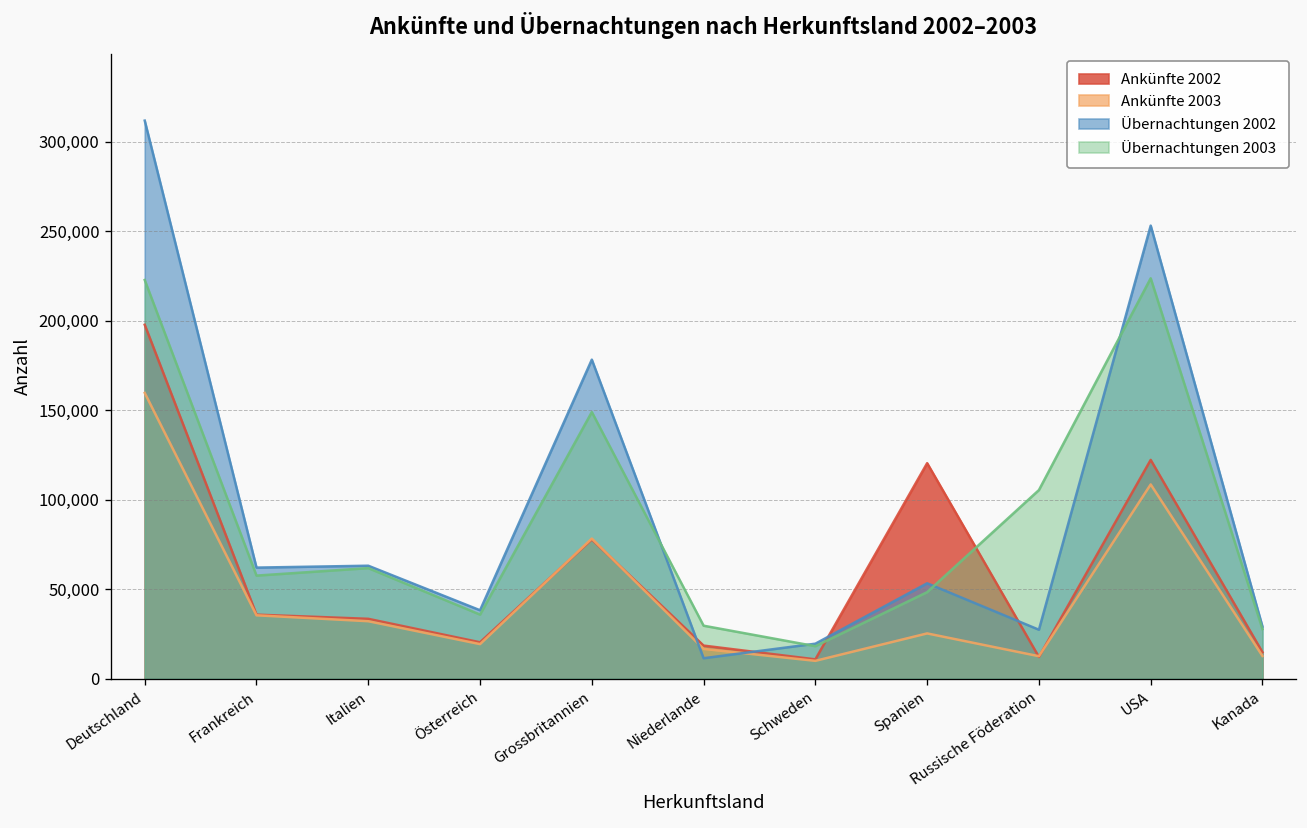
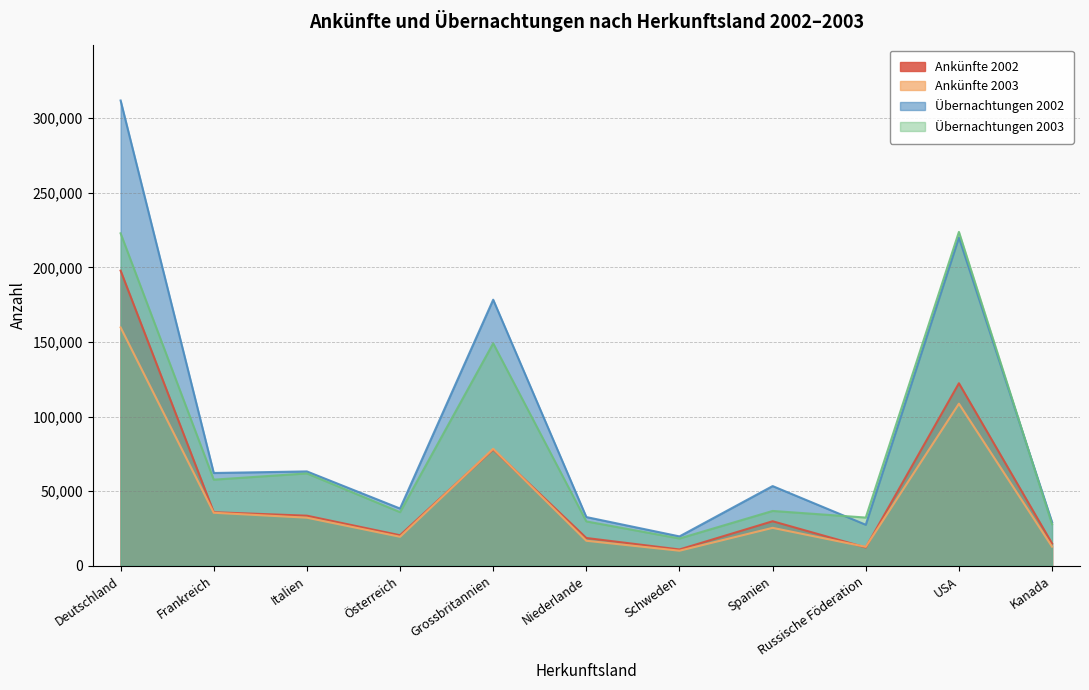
  {
    "Ankünfte 2002": {
      "Deutschland": "198,000",
      "Niederlande": "19,000",
-     "Spanien": "121,000",
+     "Spanien": "30,000",
      "USA": "122,000",
      "Kanada": "15,000"
    },
    "Ankünfte 2003": {
      "Deutschland": "160,000",
      "Niederlande": "17,000",
      "Spanien": "25,000",
      "USA": "109,000",
      "Kanada": "13,000"
    },
    "Übernachtungen 2002": {
      "Deutschland": "312,000",
      "Frankreich": "62,000",
      "Österreich": "38,000",
      "Grossbritannien": "178,000",
-     "Niederlande": "12,000",
+     "Niederlande": "33,000",
      "Spanien": "53,000",
      "Russische Föderation": "28,000",
-     "USA": "253,000"
+     "USA": "220,000"
    },
    "Übernachtungen 2003": {
      "Deutschland": "223,000",
      "Frankreich": "58,000",
      "Österreich": "36,000",
      "Grossbritannien": "149,000",
      "Niederlande": "30,000",
-     "Spanien": "48,000",
-     "Russische Föderation": "106,000",
+     "Spanien": "37,000",
+     "Russische Föderation": "32,000",
      "USA": "224,000"
    }
  }
